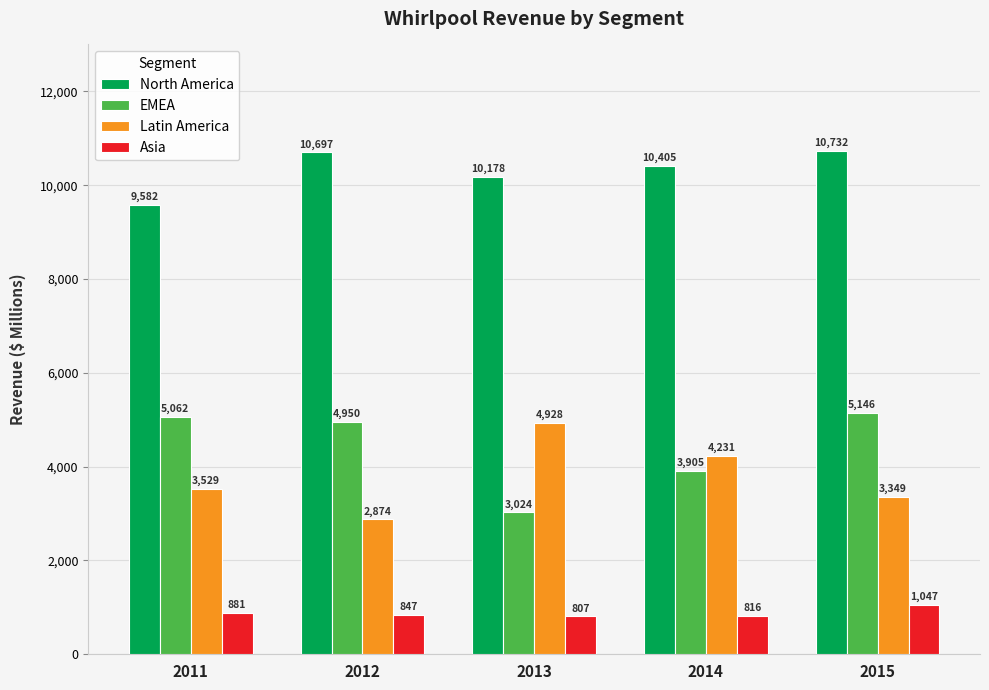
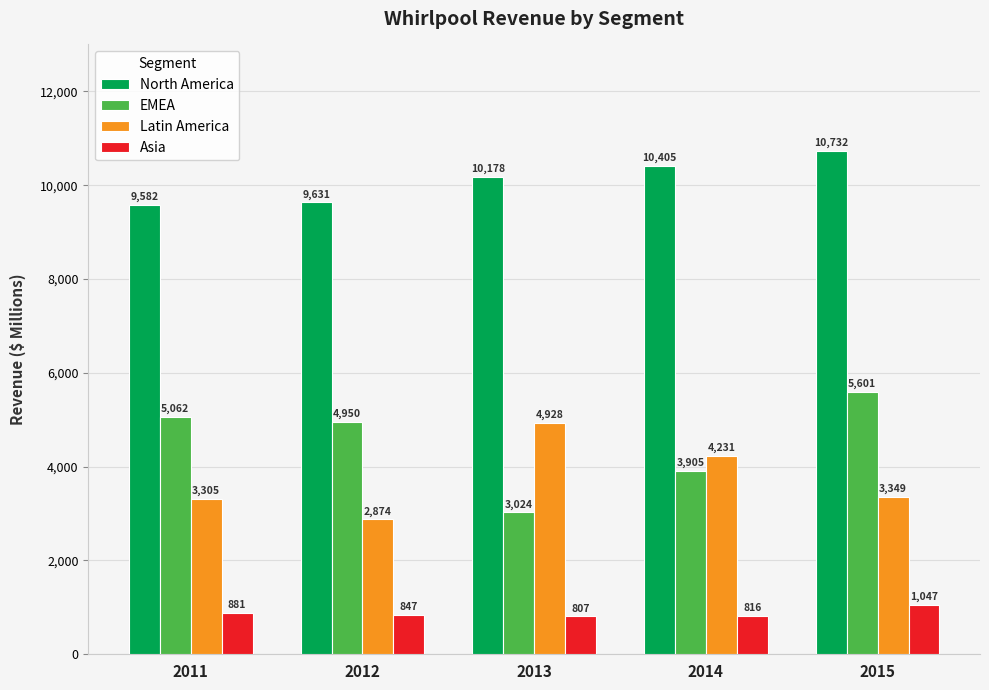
  {
    "North America": {
      "2011": "9,582",
-     "2012": "10,697",
+     "2012": "9,631",
      "2013": "10,178",
      "2014": "10,405",
      "2015": "10,732"
    },
    "EMEA": {
      "2011": "5,062",
      "2012": "4,950",
      "2013": "3,024",
      "2014": "3,905",
-     "2015": "5,146"
+     "2015": "5,601"
    },
    "Latin America": {
-     "2011": "3,529",
+     "2011": "3,305",
      "2012": "2,874",
      "2013": "4,928",
      "2014": "4,231",
      "2015": "3,349"
    },
    "Asia": {
      "2011": "881",
      "2012": "847",
      "2013": "807",
      "2014": "816",
      "2015": "1,047"
    }
  }
